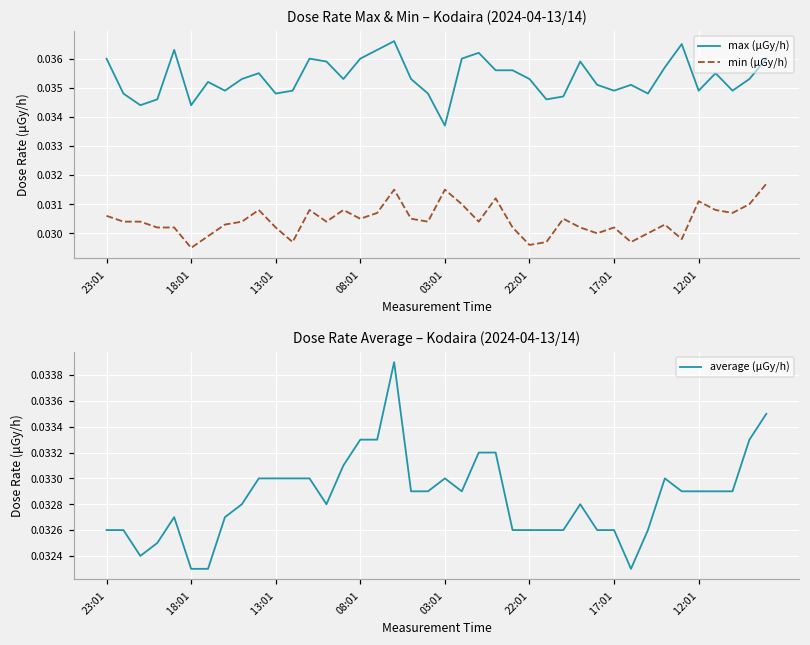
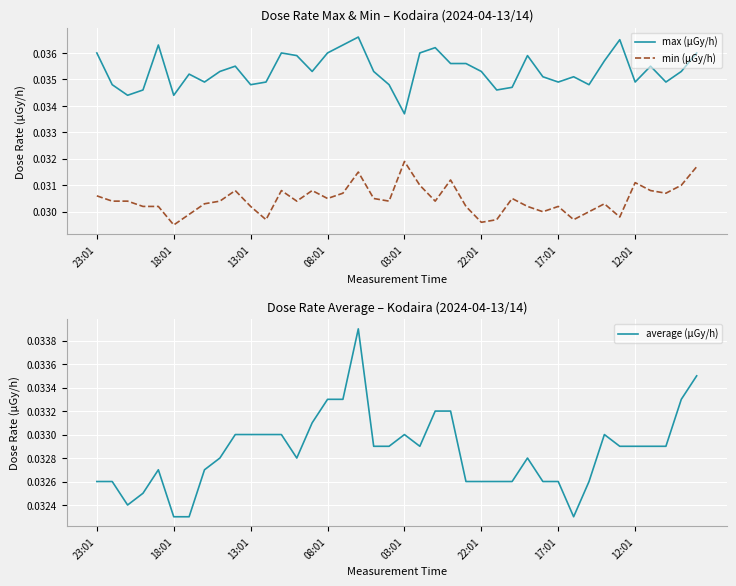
  {
    "Dose Rate Max & Min – Kodaira (2024-04-13/14)": {
      "max (μGy/h)": {
        "03:01": 0.0337
      },
      "min (μGy/h)": {
-       "03:01": 0.0315
+       "03:01": 0.0319
      }
    },
    "Dose Rate Average – Kodaira (2024-04-13/14)": {
      "03:01": 0.03300
    }
  }
